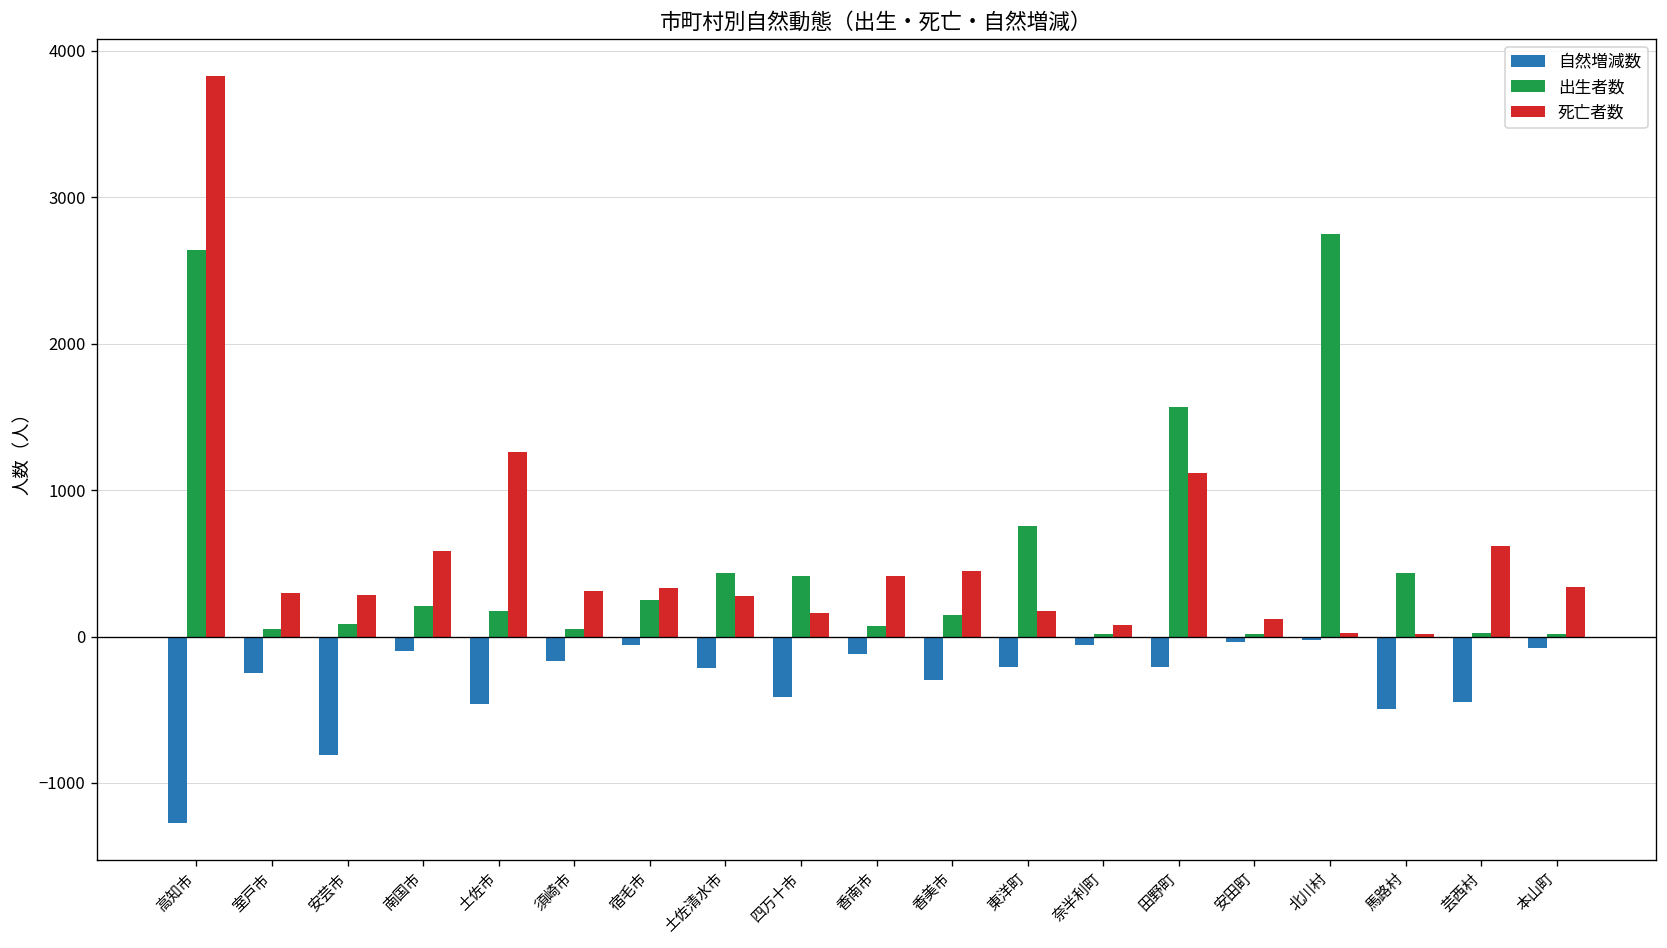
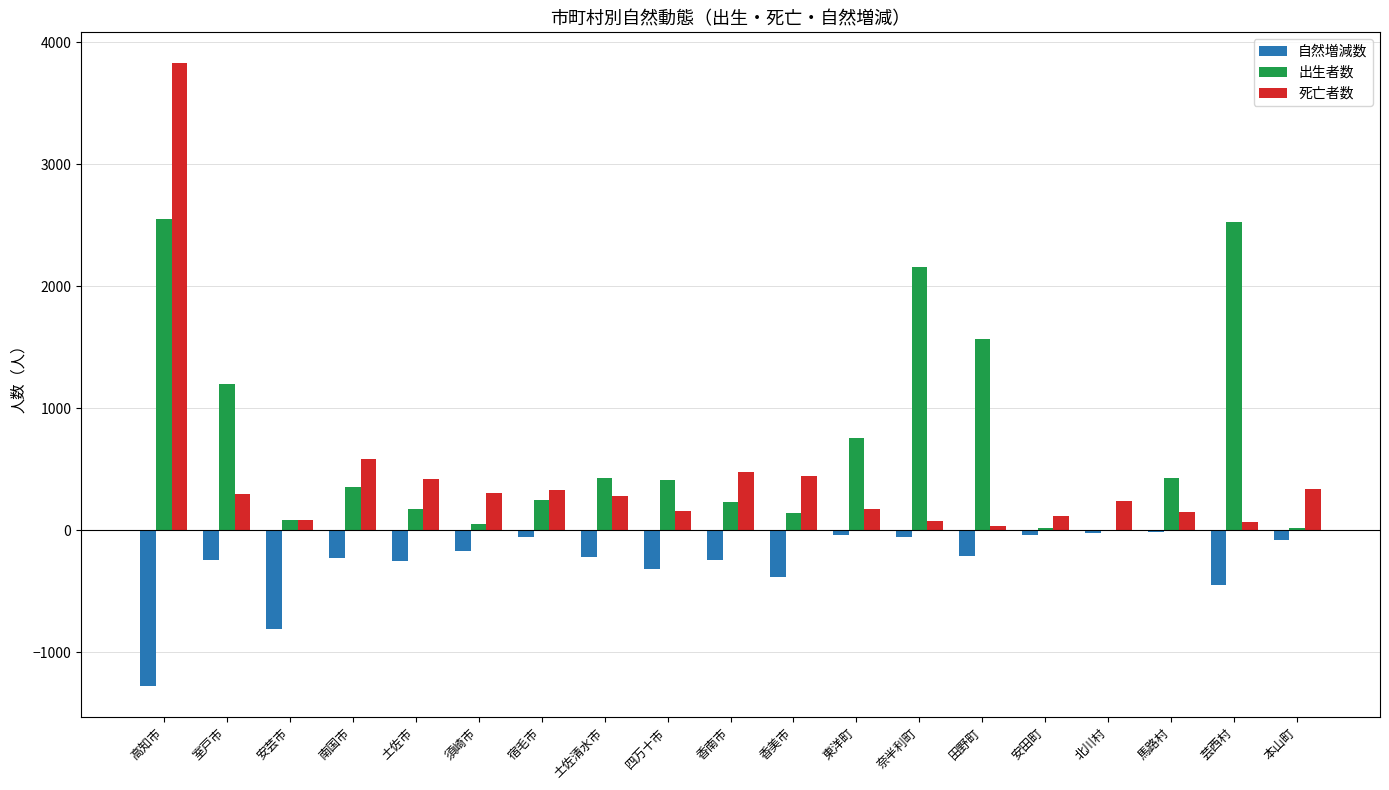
  {
    "自然増減数": {
      "高知市": -1270,
      "室戸市": -250,
      "安芸市": -810,
-     "南国市": -100,
-     "土佐市": -460,
+     "南国市": -230,
+     "土佐市": -250,
      "須崎市": -170,
      "宿毛市": -60,
      "土佐清水市": -220,
-     "四万十市": -410,
-     "香南市": -120,
-     "香美市": -300,
-     "東洋町": -210,
+     "四万十市": -320,
+     "香南市": -240,
+     "香美市": -380,
+     "東洋町": -40,
      "奈半利町": -60,
      "田野町": -210,
      "安田町": -30,
      "北川村": -20,
-     "馬路村": -490,
+     "馬路村": -10,
      "芸西村": -450,
      "本山町": -80
    },
    "出生者数": {
-     "高知市": 2640,
-     "室戸市": 50,
+     "高知市": 2550,
+     "室戸市": 1200,
      "安芸市": 90,
-     "南国市": 210,
+     "南国市": 350,
      "土佐市": 170,
      "須崎市": 50,
      "宿毛市": 250,
      "土佐清水市": 430,
      "四万十市": 410,
-     "香南市": 70,
+     "香南市": 240,
      "香美市": 150,
      "東洋町": 760,
-     "奈半利町": 20,
+     "奈半利町": 2160,
      "田野町": 1570,
-     "北川村": 2750,
+     "北川村": 0,
      "馬路村": 430,
-     "芸西村": 20
+     "芸西村": 2520
    },
    "死亡者数": {
      "高知市": 3830,
      "室戸市": 300,
-     "安芸市": 280,
+     "安芸市": 80,
      "南国市": 580,
-     "土佐市": 1260,
+     "土佐市": 420,
      "須崎市": 310,
      "宿毛市": 330,
      "土佐清水市": 280,
      "四万十市": 160,
-     "香南市": 410,
+     "香南市": 480,
      "香美市": 450,
      "東洋町": 170,
      "奈半利町": 80,
-     "田野町": 1120,
+     "田野町": 40,
      "安田町": 120,
-     "北川村": 20,
-     "馬路村": 20,
-     "芸西村": 620,
+     "北川村": 240,
+     "馬路村": 150,
+     "芸西村": 70,
      "本山町": 340
    }
  }
